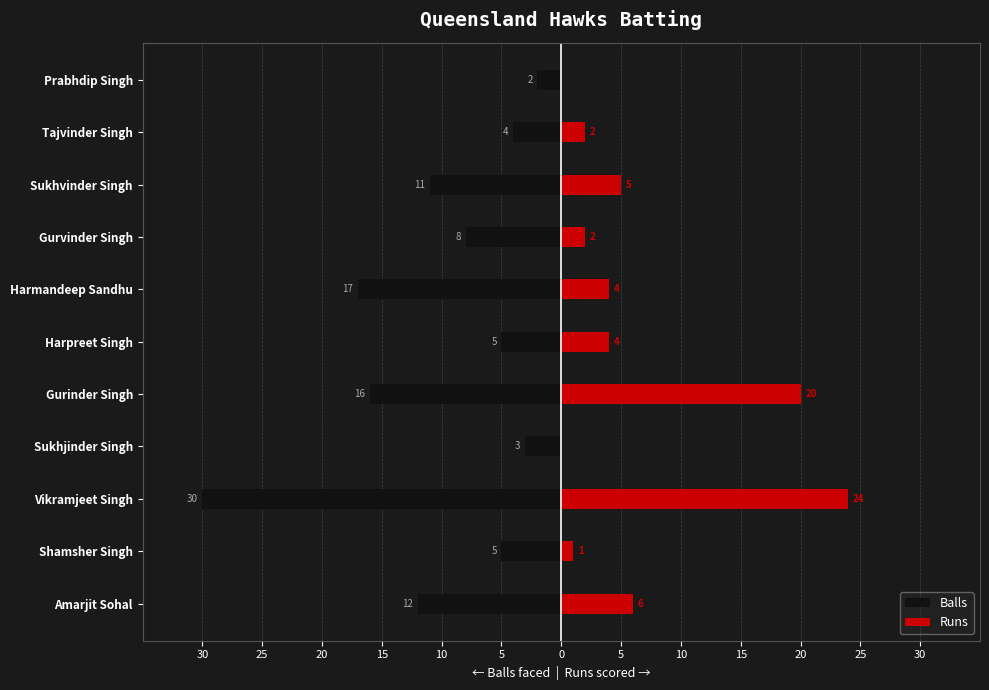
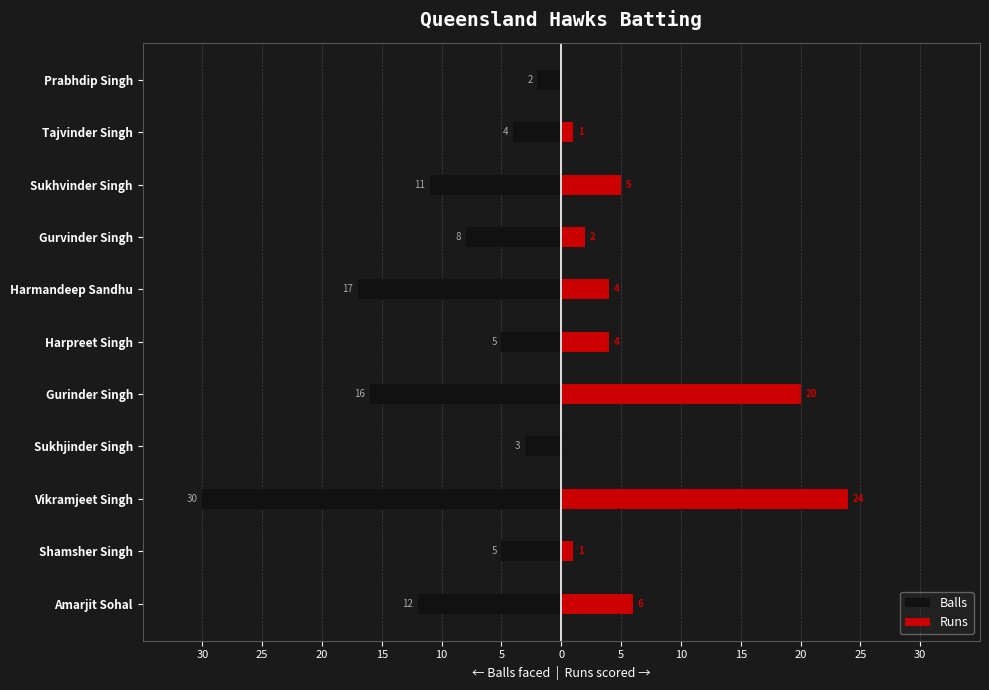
  {
    "Runs": {
-     "Tajvinder Singh": 2,
+     "Tajvinder Singh": 1,
      "Sukhvinder Singh": 5,
      "Gurvinder Singh": 2,
      "Harmandeep Sandhu": 4,
      "Harpreet Singh": 4,
      "Gurinder Singh": 20,
      "Vikramjeet Singh": 24,
      "Shamsher Singh": 1,
      "Amarjit Sohal": 6
    }
  }
